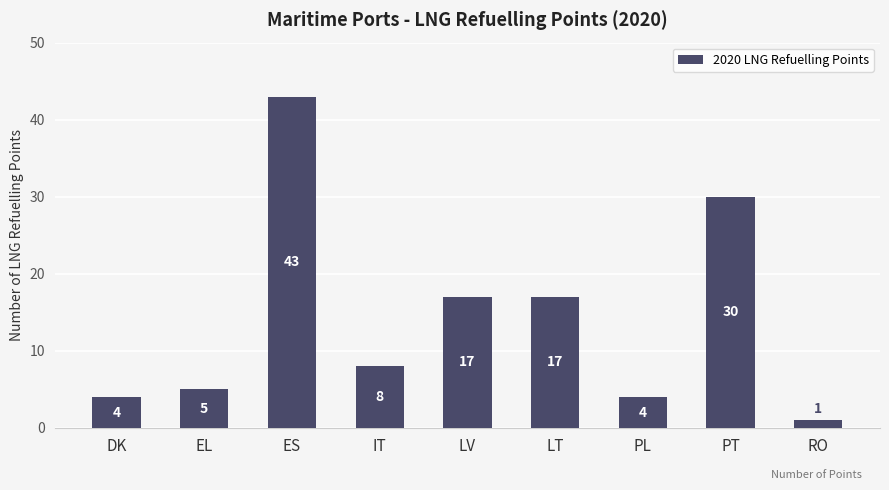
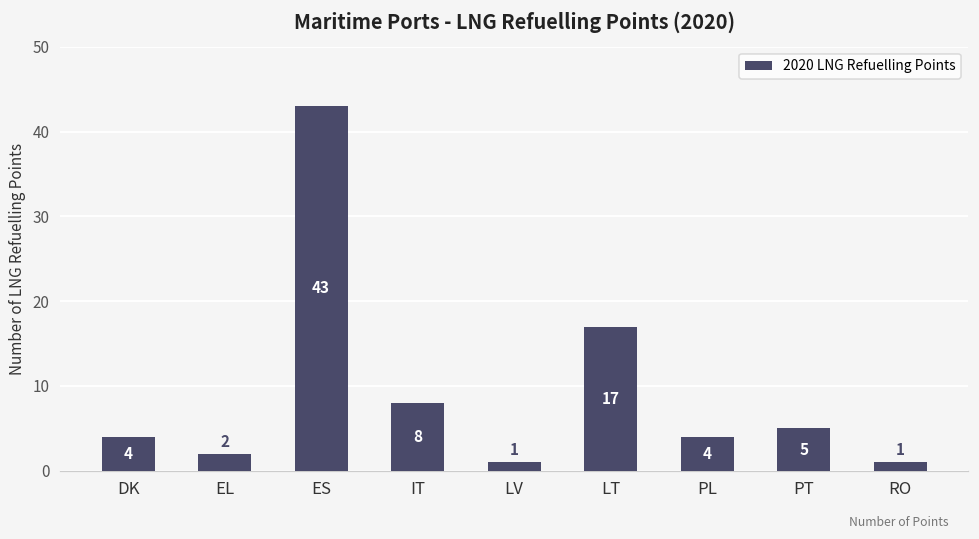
  {
    "DK": 4,
-   "EL": 5,
+   "EL": 2,
    "ES": 43,
    "IT": 8,
-   "LV": 17,
+   "LV": 1,
    "LT": 17,
    "PL": 4,
-   "PT": 30,
+   "PT": 5,
    "RO": 1
  }
